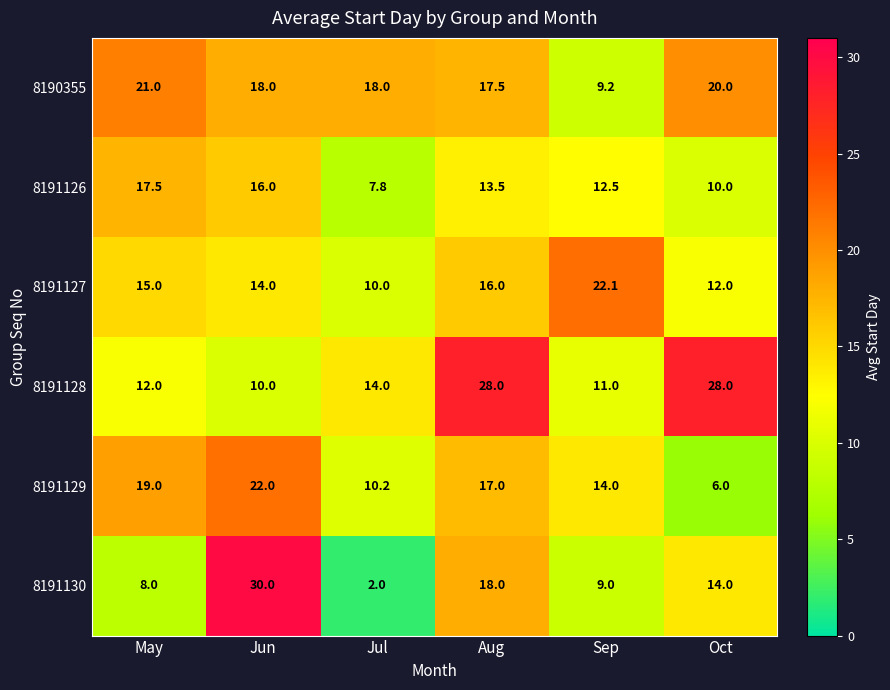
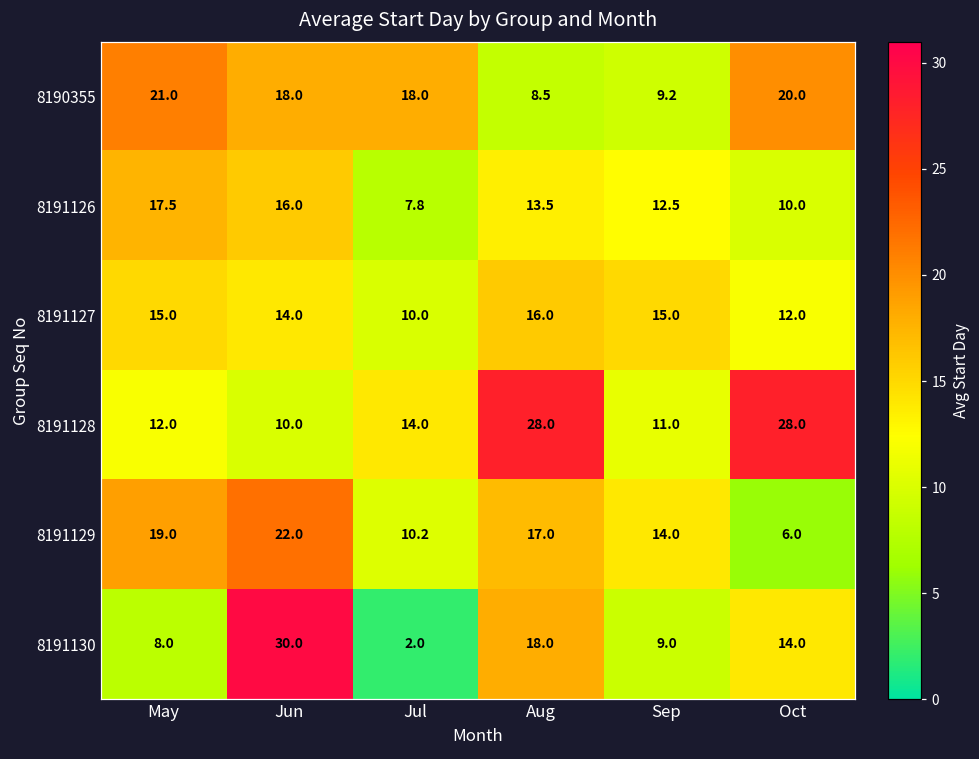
  {
    "8190355": {
      "May": 21.0,
      "Jun": 18.0,
      "Jul": 18.0,
-     "Aug": 17.5,
+     "Aug": 8.5,
      "Sep": 9.2,
      "Oct": 20.0
    },
    "8191126": {
      "May": 17.5,
      "Jun": 16.0,
      "Jul": 7.8,
      "Aug": 13.5,
      "Sep": 12.5,
      "Oct": 10.0
    },
    "8191127": {
      "May": 15.0,
      "Jun": 14.0,
      "Jul": 10.0,
      "Aug": 16.0,
-     "Sep": 22.1,
+     "Sep": 15.0,
      "Oct": 12.0
    },
    "8191128": {
      "May": 12.0,
      "Jun": 10.0,
      "Jul": 14.0,
      "Aug": 28.0,
      "Sep": 11.0,
      "Oct": 28.0
    },
    "8191129": {
      "May": 19.0,
      "Jun": 22.0,
      "Jul": 10.2,
      "Aug": 17.0,
      "Sep": 14.0,
      "Oct": 6.0
    },
    "8191130": {
      "May": 8.0,
      "Jun": 30.0,
      "Jul": 2.0,
      "Aug": 18.0,
      "Sep": 9.0,
      "Oct": 14.0
    }
  }
